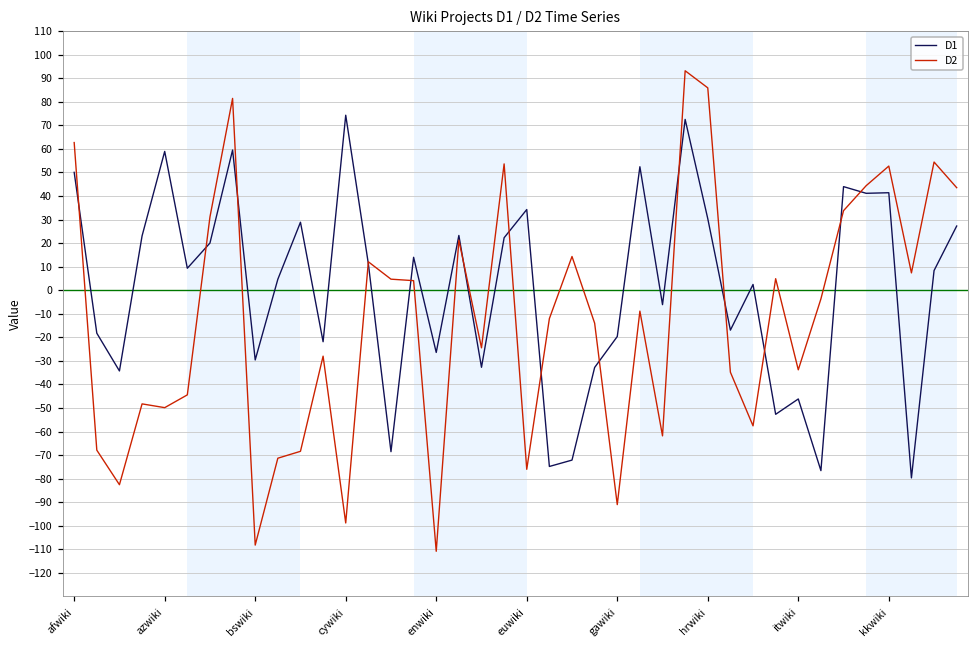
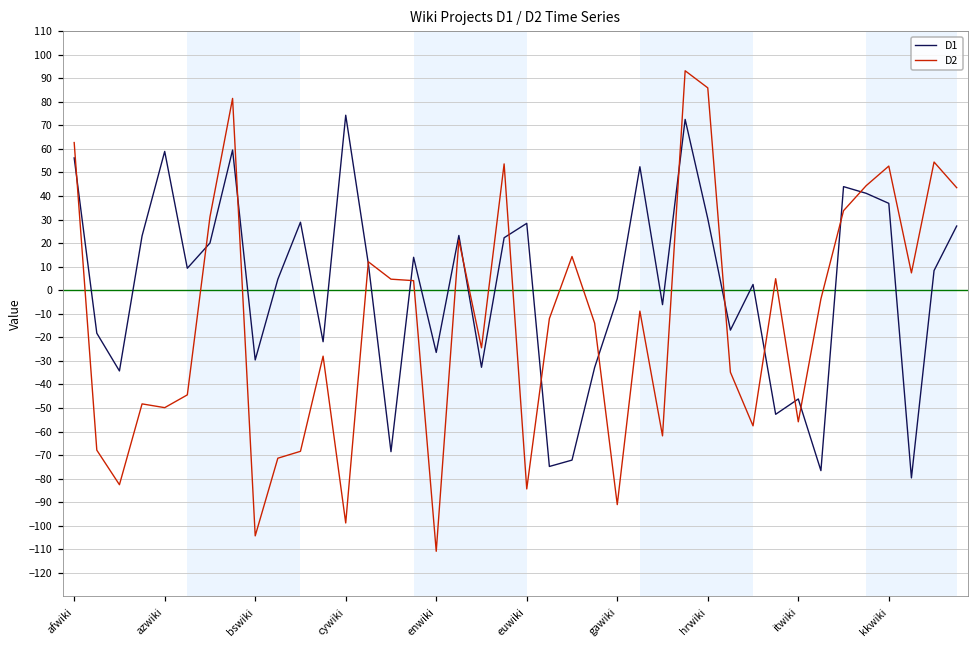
  {
    "D1": {
-     "afwiki": 50,
+     "afwiki": 56,
      "azwiki": 59,
      "bswiki": -30,
      "cywiki": 74,
      "enwiki": -26,
-     "euwiki": 34,
-     "gawiki": -20,
+     "euwiki": 28,
+     "gawiki": -4,
      "hrwiki": 30,
      "itwiki": -46,
-     "kkwiki": 41
+     "kkwiki": 37
    },
    "D2": {
      "afwiki": 63,
      "azwiki": -50,
-     "bswiki": -108,
+     "bswiki": -104,
      "cywiki": -99,
      "enwiki": -111,
-     "euwiki": -76,
+     "euwiki": -84,
      "gawiki": -91,
      "hrwiki": 86,
-     "itwiki": -34,
+     "itwiki": -56,
      "kkwiki": 53
    }
  }
